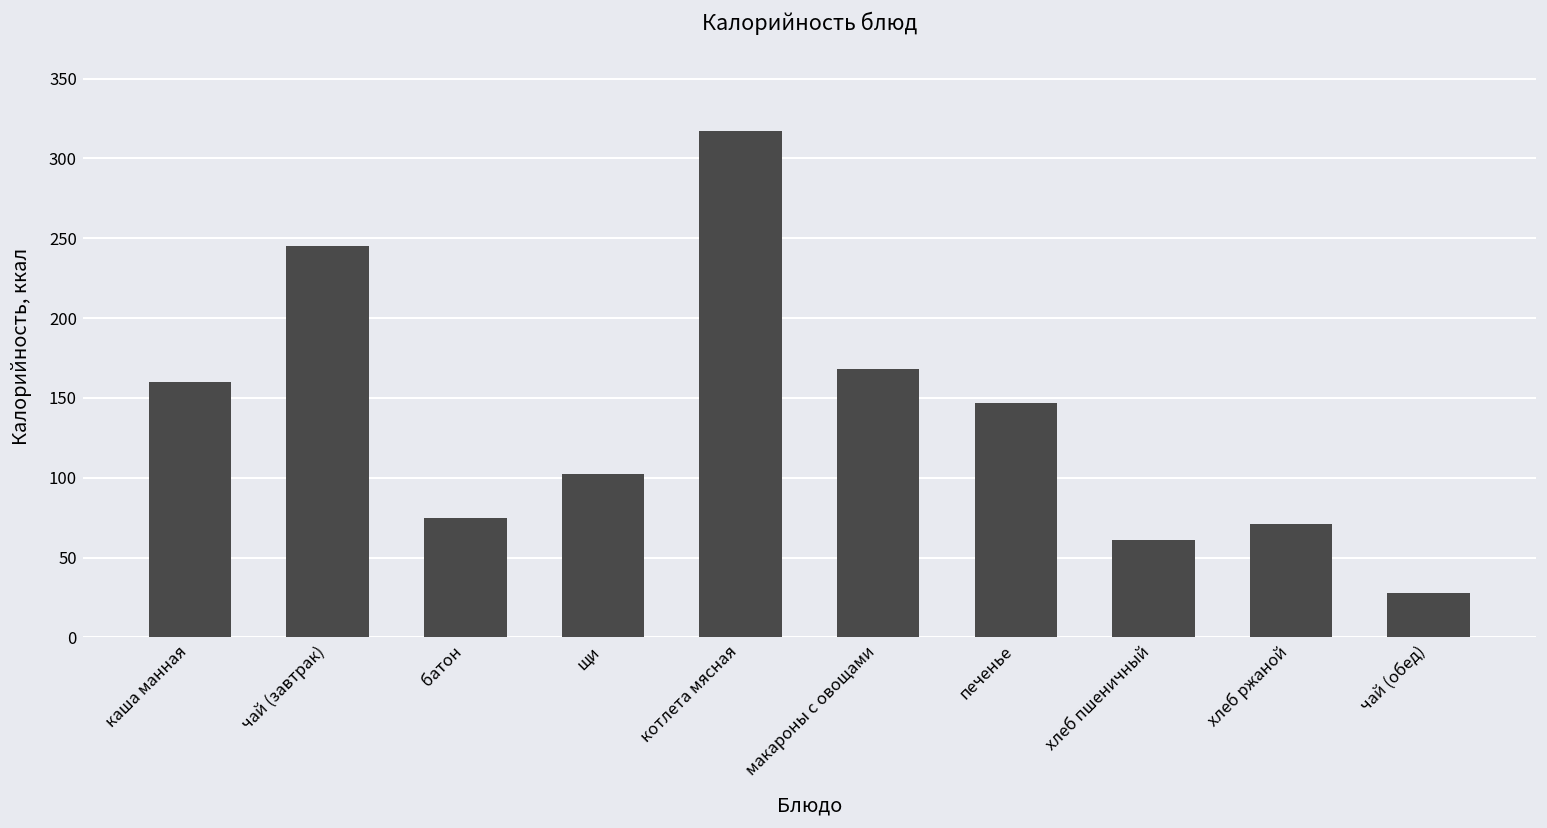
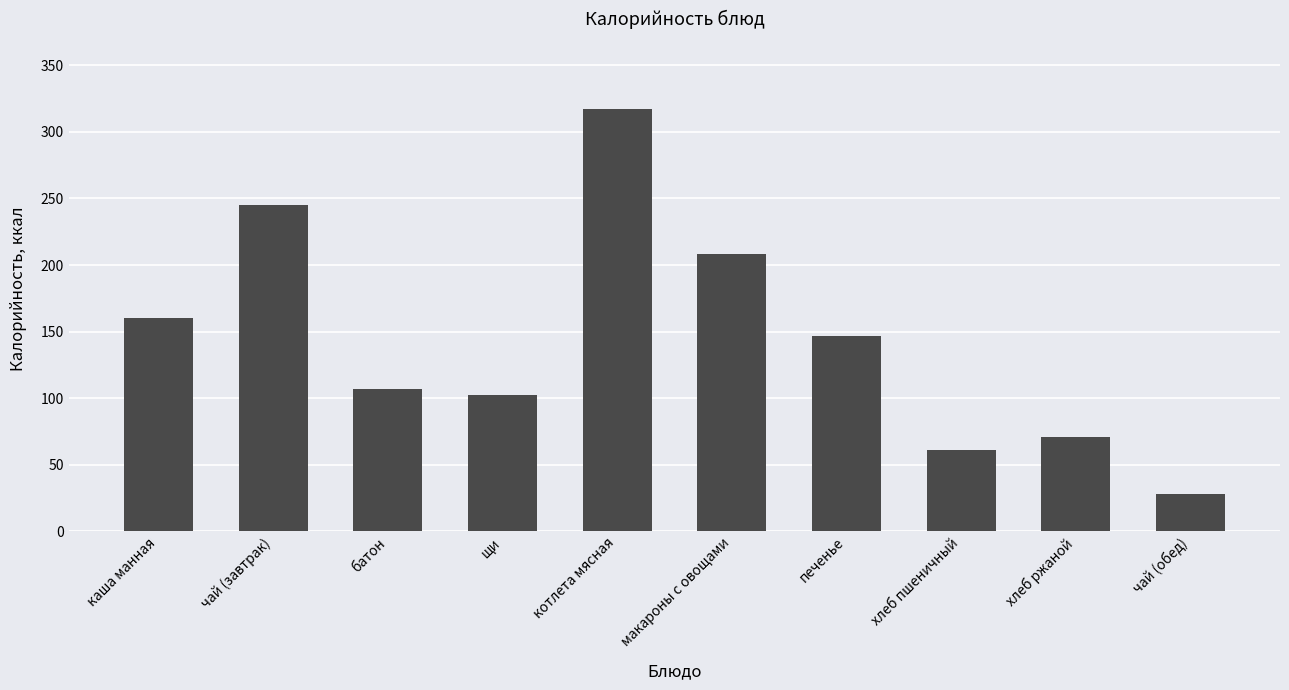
  {
    "каша манная": 160,
    "чай (завтрак)": 245,
-   "батон": 75,
+   "батон": 107,
    "щи": 102,
    "котлета мясная": 317,
-   "макароны с овощами": 168,
+   "макароны с овощами": 208,
    "печенье": 147,
    "хлеб пшеничный": 61,
    "хлеб ржаной": 71,
    "чай (обед)": 28
  }
